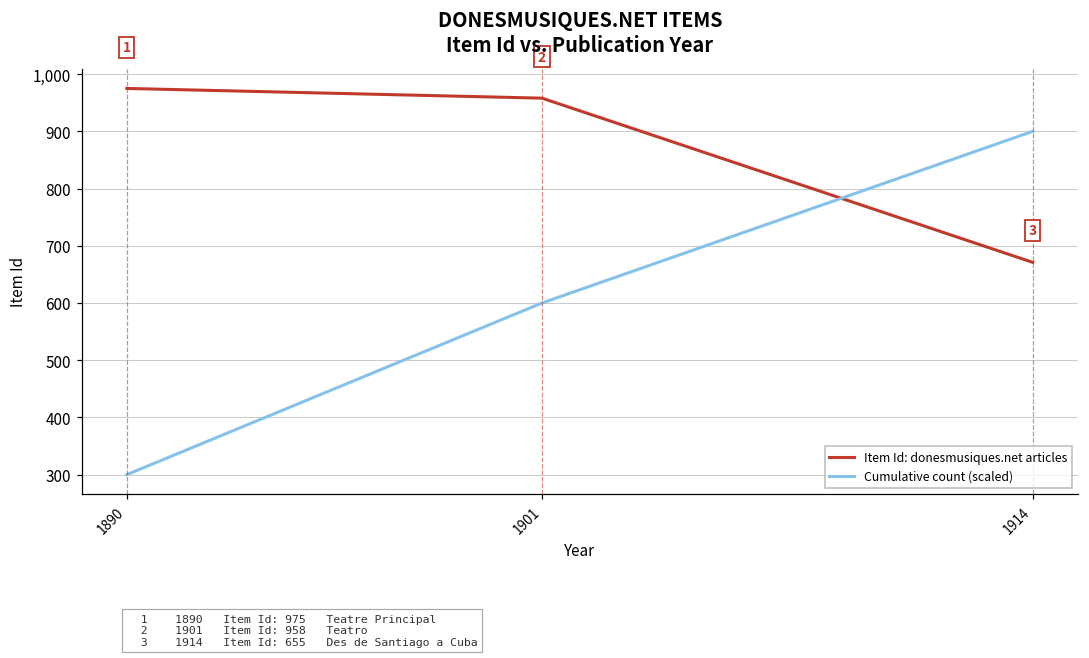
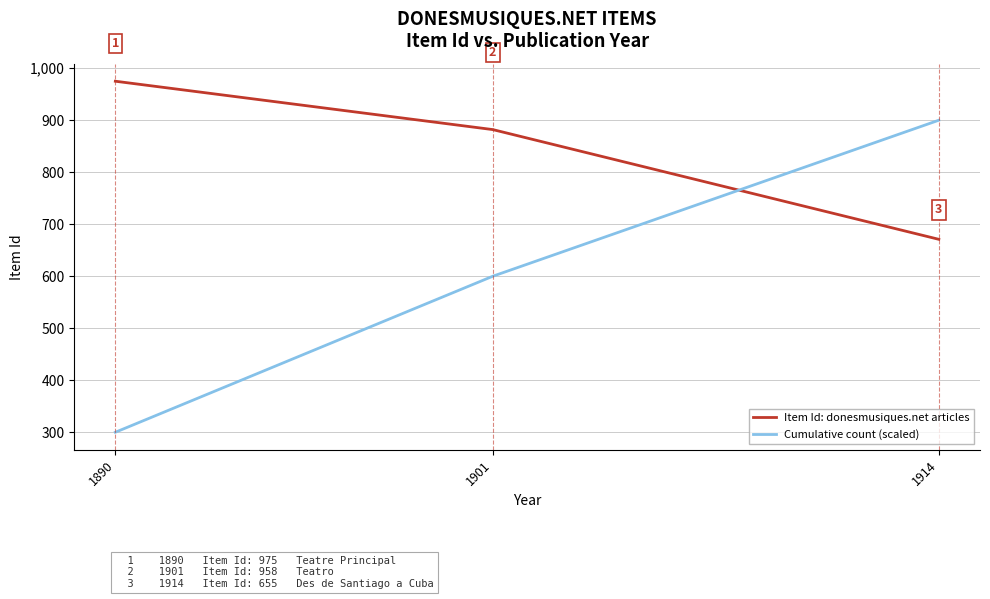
  {
    "Item Id: donesmusiques.net articles": {
      "1890": 980,
-     "1901": 960
+     "1901": 880
    },
    "Cumulative count (scaled)": {
      "1890": 300,
      "1901": 600,
      "1914": 900
    }
  }
